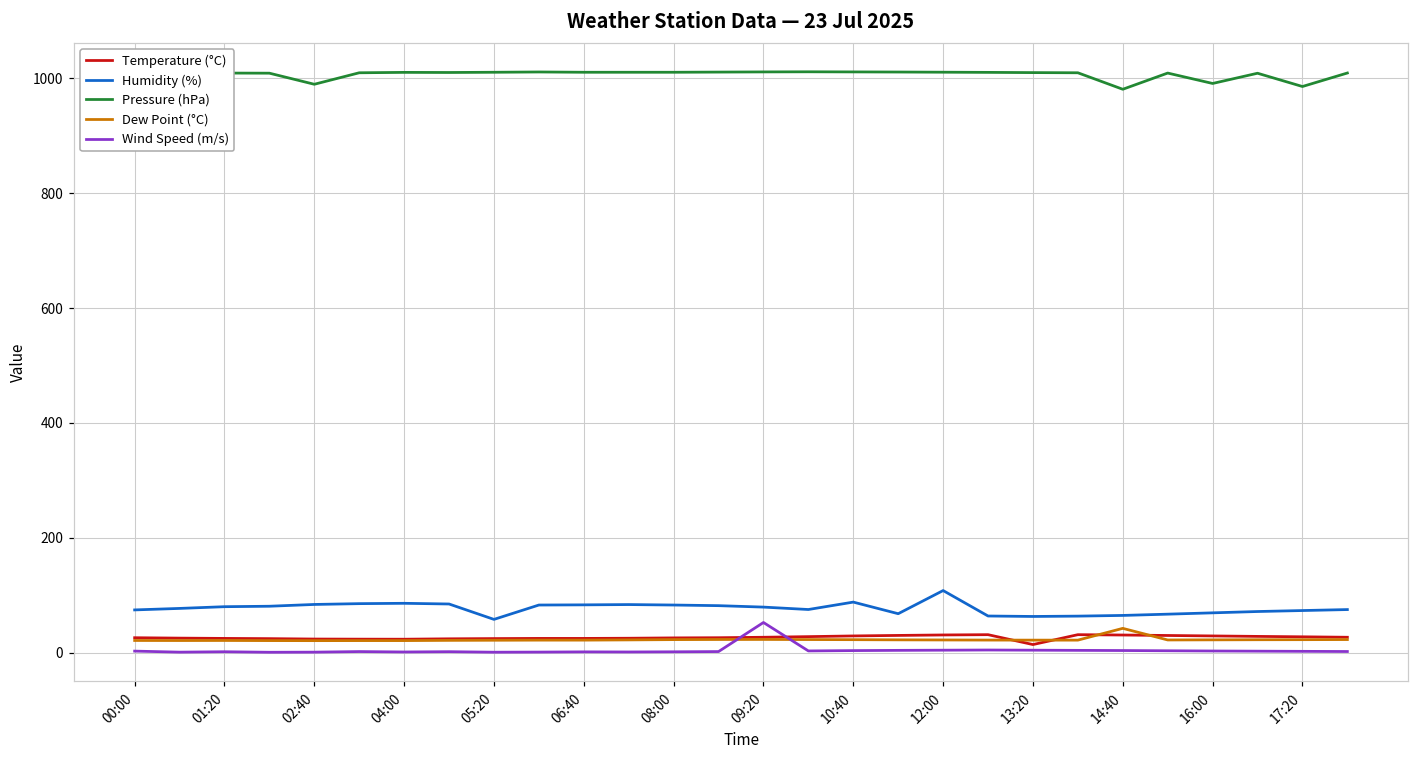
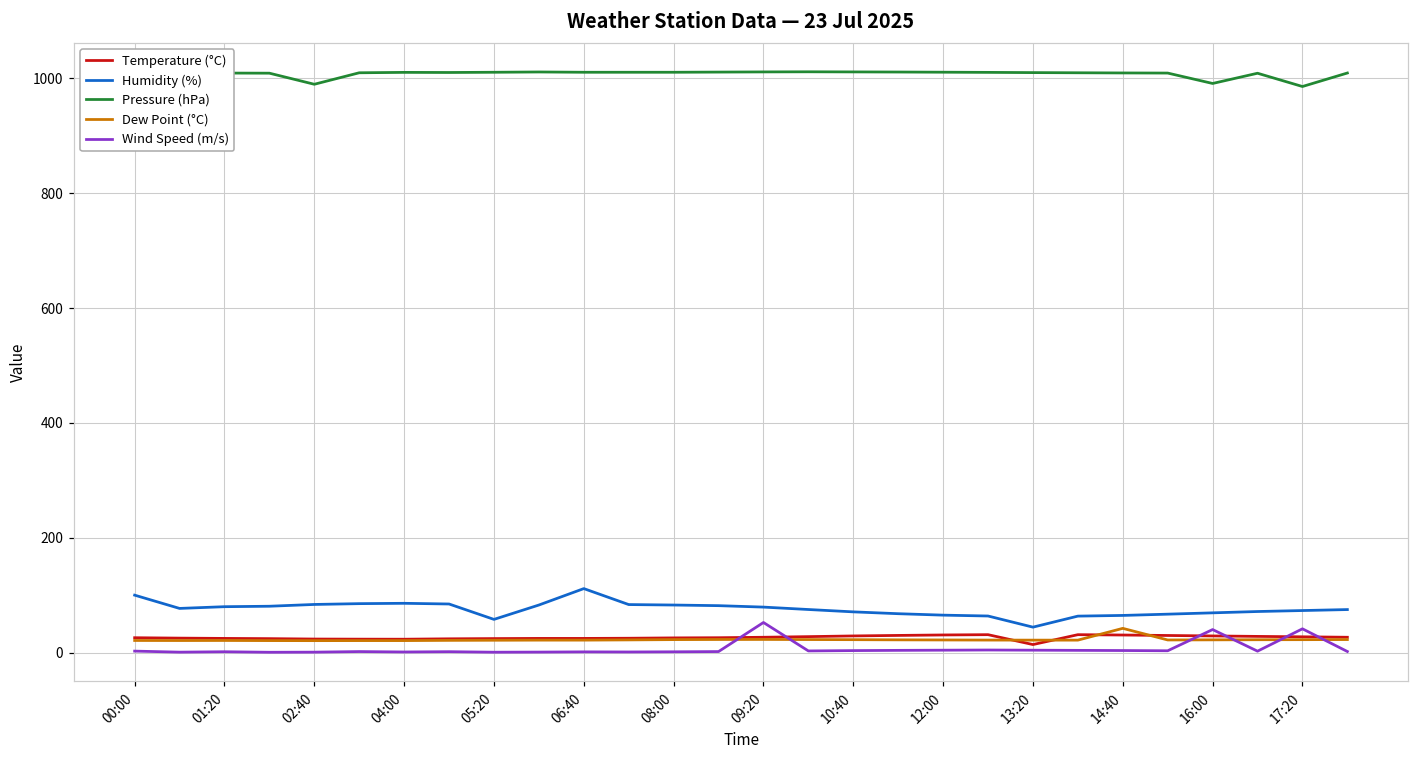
  {
    "Temperature (°C)": {
      "00:00": 30,
      "10:40": 30,
      "12:00": 30,
      "13:20": 10,
      "14:40": 30,
      "16:00": 30,
      "17:20": 30
    },
    "Humidity (%)": {
-     "00:00": 70,
+     "00:00": 100,
      "01:20": 80,
      "02:40": 80,
      "04:00": 90,
      "05:20": 60,
-     "06:40": 80,
+     "06:40": 110,
      "08:00": 80,
      "09:20": 80,
-     "10:40": 90,
-     "12:00": 110,
-     "13:20": 60,
+     "10:40": 70,
+     "12:00": 70,
+     "13:20": 40,
      "14:40": 70,
      "16:00": 70,
      "17:20": 70
    },
    "Pressure (hPa)": {
      "02:40": 990,
      "04:00": 1010,
      "05:20": 1010,
      "06:40": 1010,
      "08:00": 1010,
      "09:20": 1010,
      "10:40": 1010,
      "12:00": 1010,
      "13:20": 1010,
-     "14:40": 980,
+     "14:40": 1010,
      "16:00": 990,
      "17:20": 990
    },
    "Dew Point (°C)": {
      "00:00": 20,
      "10:40": 20,
      "12:00": 20,
      "13:20": 20,
      "14:40": 40,
      "16:00": 20,
      "17:20": 20
    },
    "Wind Speed (m/s)": {
      "00:00": 0,
      "01:20": 0,
      "02:40": 0,
      "04:00": 0,
      "05:20": 0,
      "06:40": 0,
      "08:00": 0,
      "09:20": 50,
      "10:40": 0,
      "12:00": 0,
      "13:20": 0,
      "14:40": 0,
-     "16:00": 0,
-     "17:20": 0
+     "16:00": 40,
+     "17:20": 40
    }
  }
